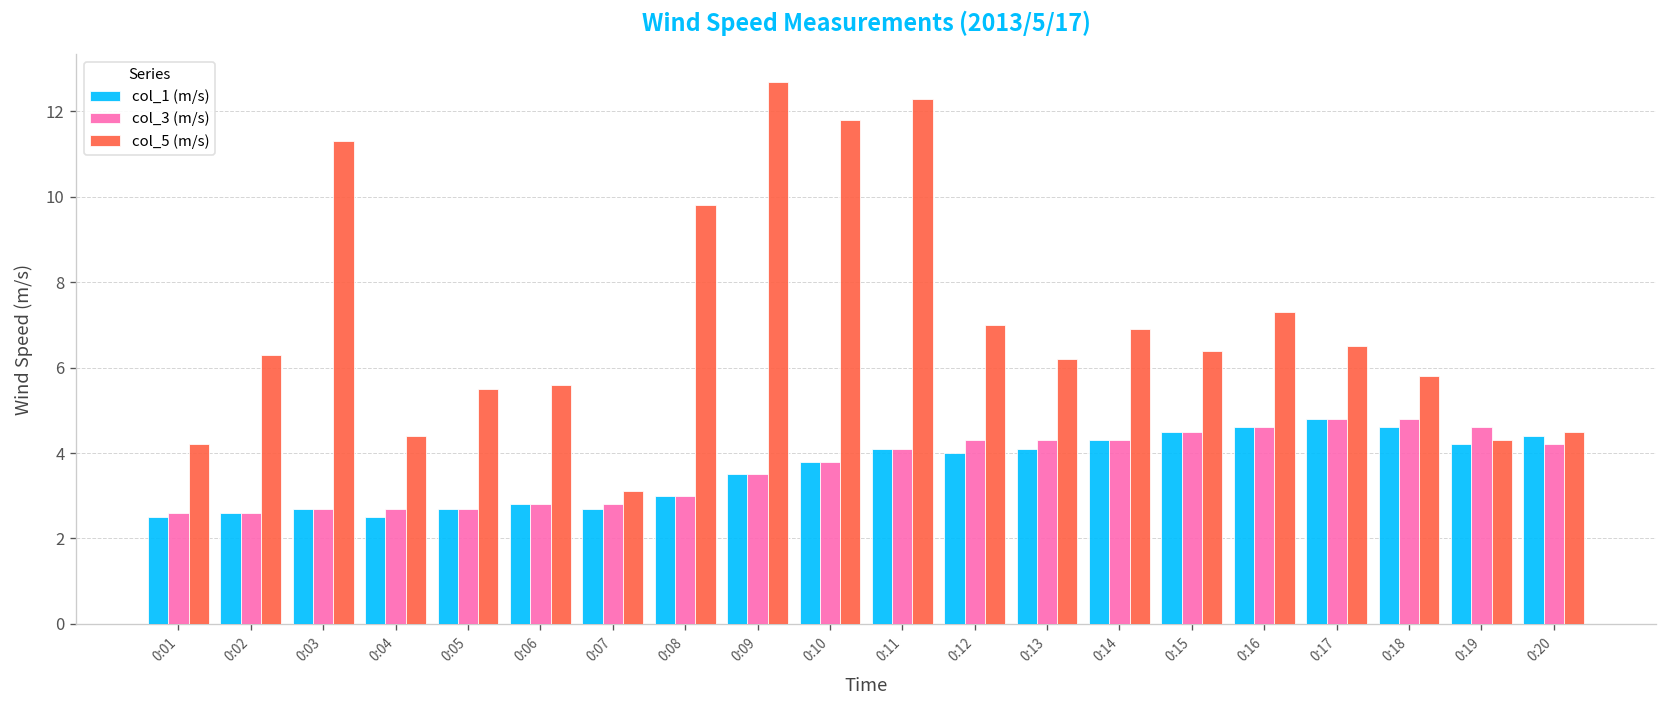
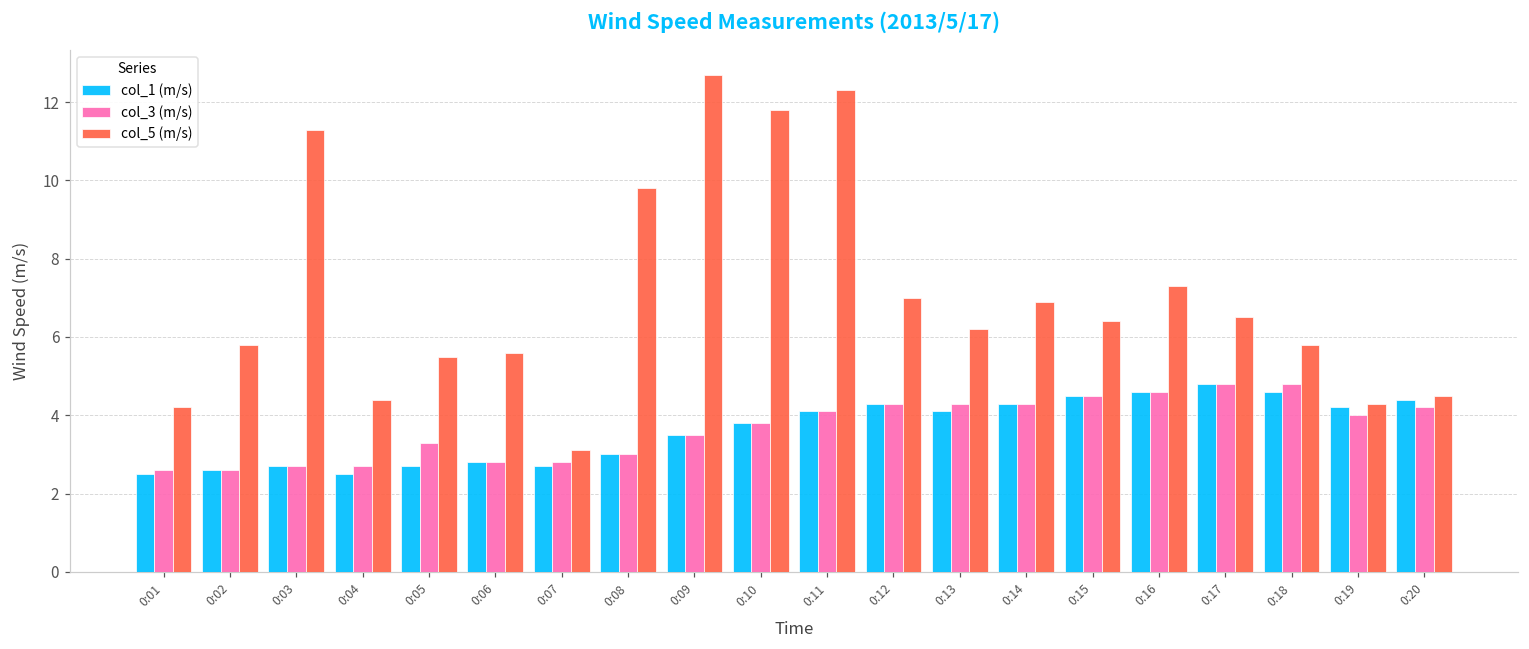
  {
    "col_1 (m/s)": {
      "0:01": 2.5,
      "0:02": 2.6,
      "0:03": 2.7,
      "0:04": 2.5,
      "0:05": 2.7,
      "0:06": 2.8,
      "0:07": 2.7,
      "0:08": 3.0,
      "0:09": 3.5,
      "0:10": 3.8,
      "0:11": 4.1,
-     "0:12": 4.0,
+     "0:12": 4.3,
      "0:13": 4.1,
      "0:14": 4.3,
      "0:15": 4.5,
      "0:16": 4.6,
      "0:17": 4.8,
      "0:18": 4.6,
      "0:19": 4.2,
      "0:20": 4.4
    },
    "col_3 (m/s)": {
      "0:01": 2.6,
      "0:02": 2.6,
      "0:03": 2.7,
      "0:04": 2.7,
-     "0:05": 2.7,
+     "0:05": 3.3,
      "0:06": 2.8,
      "0:07": 2.8,
      "0:08": 3.0,
      "0:09": 3.5,
      "0:10": 3.8,
      "0:11": 4.1,
      "0:12": 4.3,
      "0:13": 4.3,
      "0:14": 4.3,
      "0:15": 4.5,
      "0:16": 4.6,
      "0:17": 4.8,
      "0:18": 4.8,
-     "0:19": 4.6,
+     "0:19": 4.0,
      "0:20": 4.2
    },
    "col_5 (m/s)": {
      "0:01": 4.2,
-     "0:02": 6.3,
+     "0:02": 5.8,
      "0:03": 11.3,
      "0:04": 4.4,
      "0:05": 5.5,
      "0:06": 5.6,
      "0:07": 3.1,
      "0:08": 9.8,
      "0:09": 12.7,
      "0:10": 11.8,
      "0:11": 12.3,
      "0:12": 7.0,
      "0:13": 6.2,
      "0:14": 6.9,
      "0:15": 6.4,
      "0:16": 7.3,
      "0:17": 6.5,
      "0:18": 5.8,
      "0:19": 4.3,
      "0:20": 4.5
    }
  }
